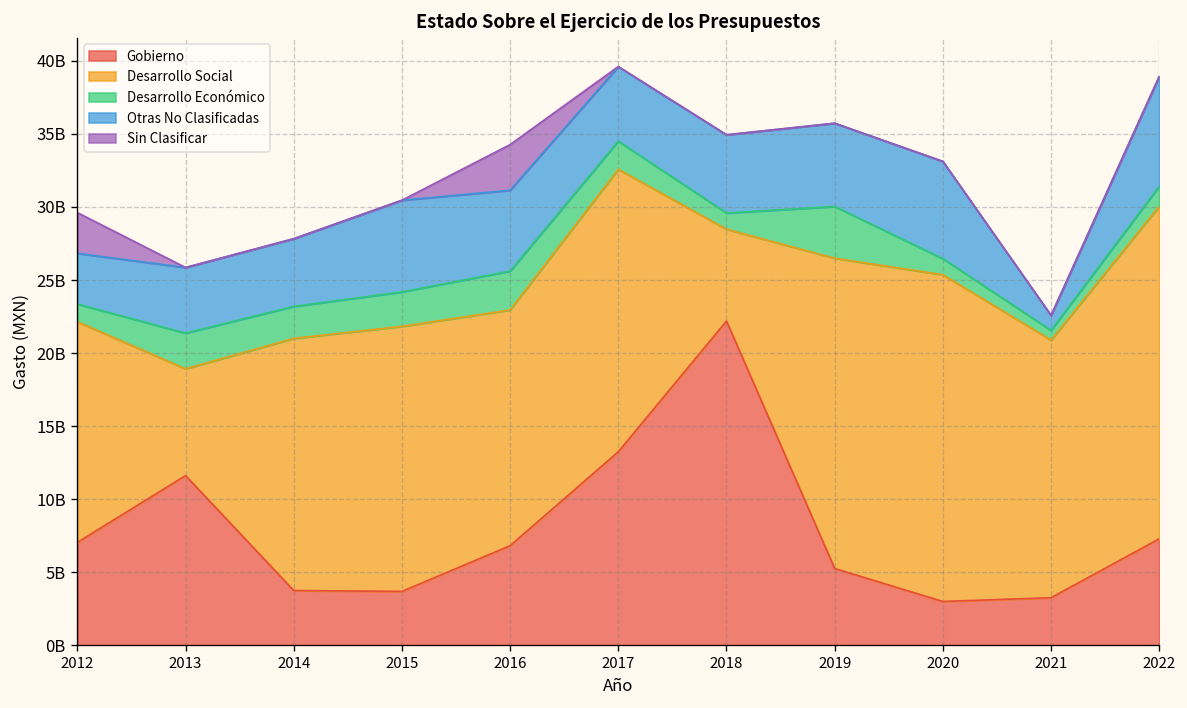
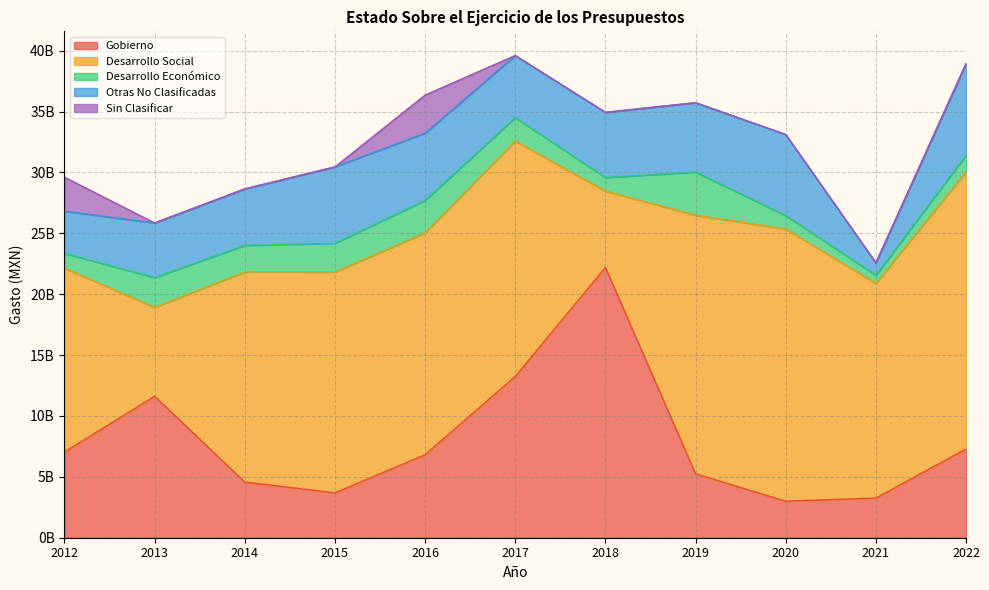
  {
    "Gobierno": {
      "2012": 7000000000,
      "2013": 11600000000,
-     "2014": 3700000000,
+     "2014": 4600000000,
      "2015": 3700000000,
      "2016": 6800000000,
      "2017": 13200000000,
      "2018": 22200000000,
      "2019": 5300000000,
      "2020": 3000000000,
      "2021": 3300000000,
      "2022": 7300000000
    },
    "Desarrollo Social": {
      "2012": 15100000000,
      "2013": 7300000000,
      "2014": 17300000000,
      "2015": 18100000000,
-     "2016": 16100000000,
+     "2016": 18200000000,
      "2017": 19300000000,
      "2018": 6300000000,
      "2019": 21200000000,
      "2020": 22400000000,
      "2021": 17600000000,
      "2022": 22800000000
    },
    "Desarrollo Económico": {
      "2012": 1200000000,
      "2013": 2400000000,
      "2014": 2200000000,
      "2015": 2400000000,
      "2016": 2700000000,
      "2017": 1900000000,
      "2018": 1100000000,
      "2019": 3500000000,
      "2020": 1100000000,
      "2021": 700000000,
      "2022": 1400000000
    },
    "Otras No Clasificadas": {
      "2012": 3500000000,
      "2016": 5500000000
    },
    "Sin Clasificar": {
      "2012": 2800000000,
      "2016": 3100000000
    }
  }
